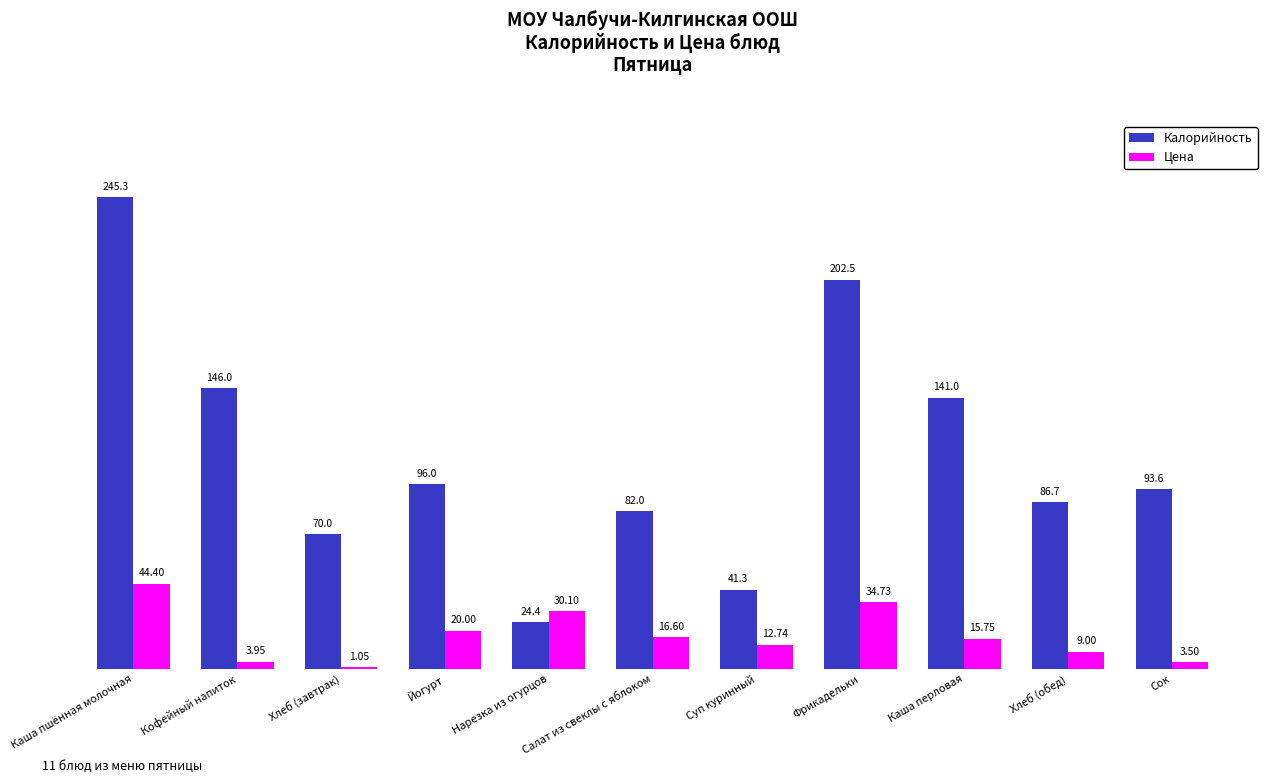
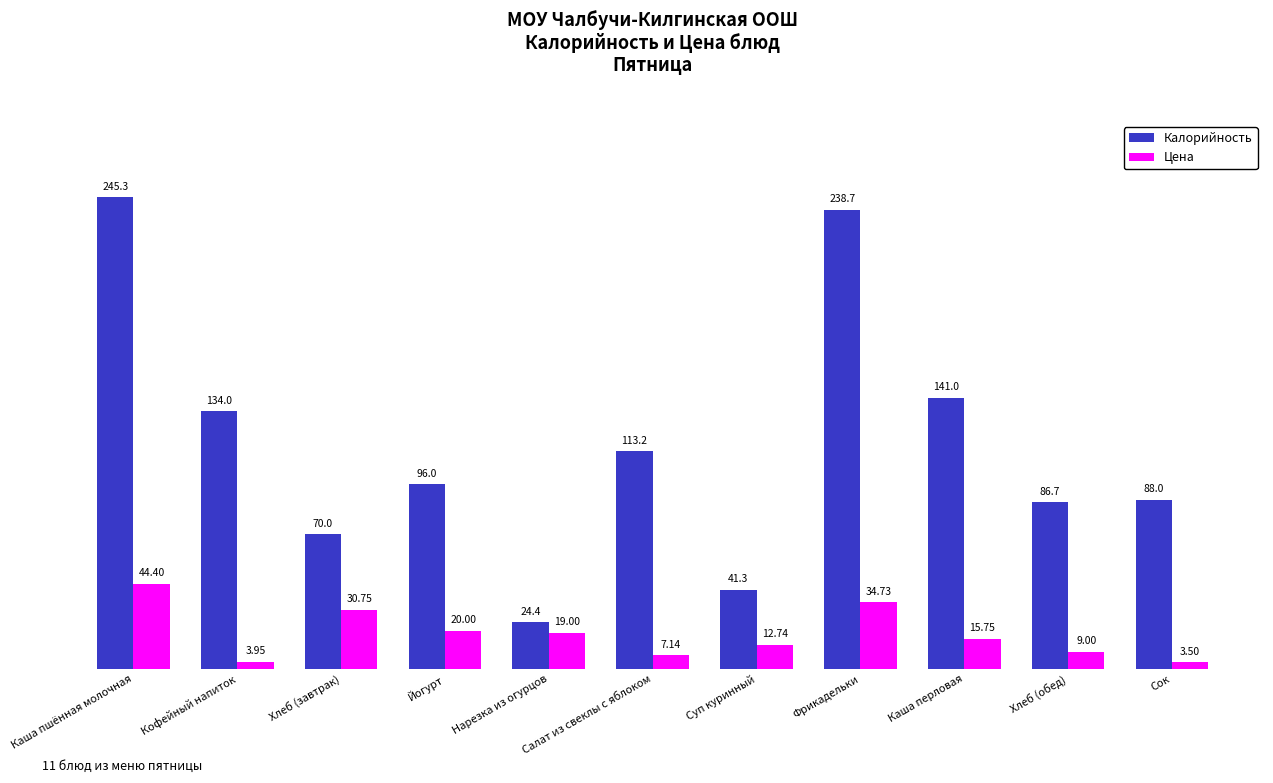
  {
    "Калорийность": {
      "Каша пшённая молочная": 245.3,
-     "Кофейный напиток": 146.0,
+     "Кофейный напиток": 134.0,
      "Хлеб (завтрак)": 70.0,
      "Йогурт": 96.0,
      "Нарезка из огурцов": 24.4,
-     "Салат из свеклы с яблоком": 82.0,
+     "Салат из свеклы с яблоком": 113.2,
      "Суп куринный": 41.3,
-     "Фрикадельки": 202.5,
+     "Фрикадельки": 238.7,
      "Каша перловая": 141.0,
      "Хлеб (обед)": 86.7,
-     "Сок": 93.6
+     "Сок": 88.0
    },
    "Цена": {
      "Каша пшённая молочная": 44.40,
      "Кофейный напиток": 3.95,
-     "Хлеб (завтрак)": 1.05,
+     "Хлеб (завтрак)": 30.75,
      "Йогурт": 20.00,
-     "Нарезка из огурцов": 30.10,
-     "Салат из свеклы с яблоком": 16.60,
+     "Нарезка из огурцов": 19.00,
+     "Салат из свеклы с яблоком": 7.14,
      "Суп куринный": 12.74,
      "Фрикадельки": 34.73,
      "Каша перловая": 15.75,
      "Хлеб (обед)": 9.00,
      "Сок": 3.50
    }
  }
